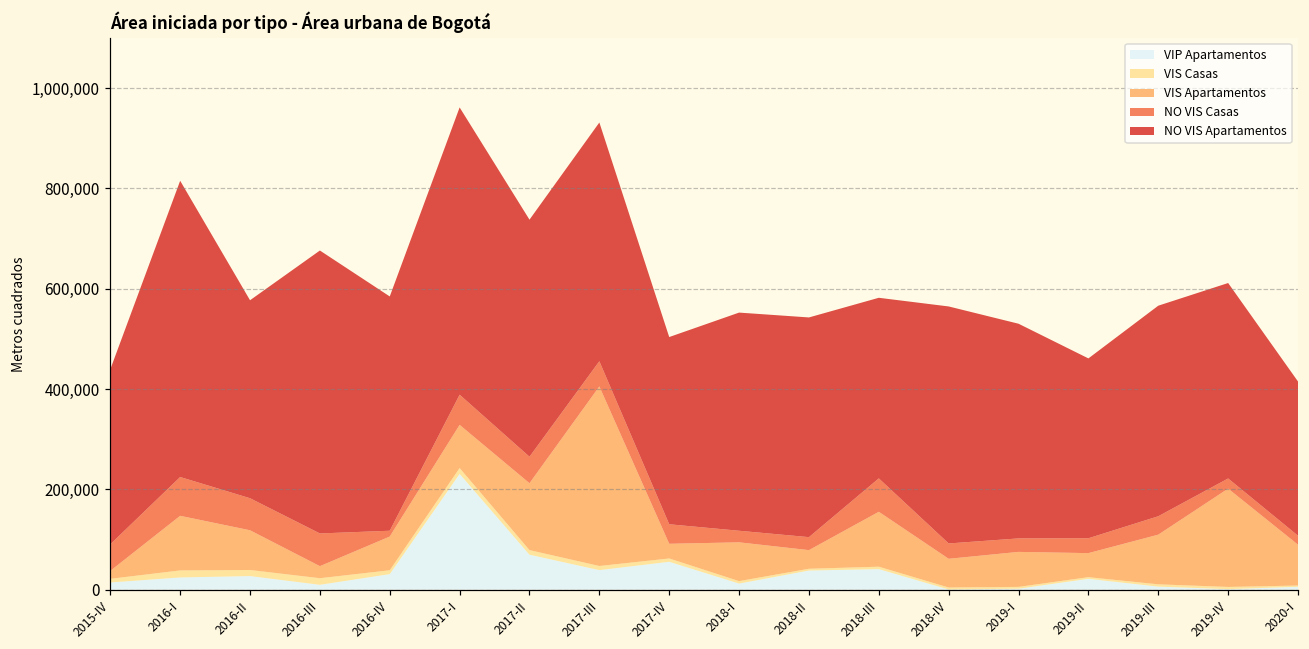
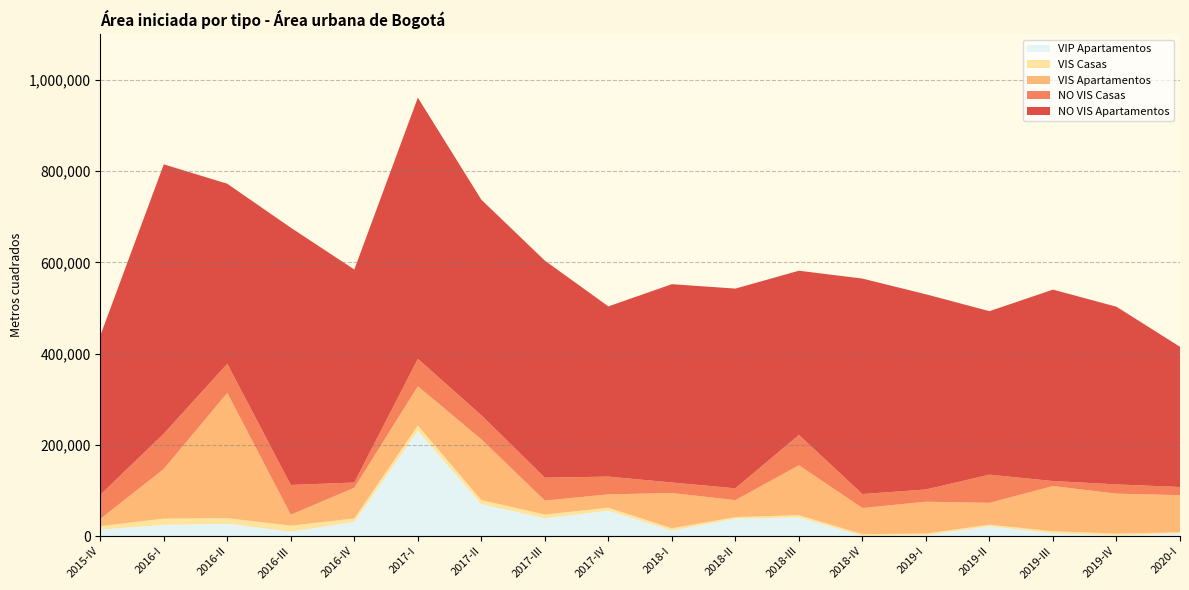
  {
    "VIP Apartamentos": {
      "2015-IV": "10,000",
      "2016-I": "20,000",
      "2016-II": "30,000",
      "2016-III": "10,000",
      "2016-IV": "30,000",
      "2017-I": "230,000",
      "2017-II": "70,000",
      "2017-III": "40,000",
      "2017-IV": "60,000"
    },
    "VIS Casas": {
      "2015-IV": "10,000",
      "2016-I": "10,000",
      "2016-II": "10,000",
      "2016-III": "10,000",
      "2016-IV": "10,000",
      "2017-I": "10,000",
      "2017-II": "10,000",
      "2017-III": "10,000",
      "2017-IV": "10,000"
    },
    "VIS Apartamentos": {
      "2015-IV": "20,000",
      "2016-I": "110,000",
-     "2016-II": "80,000",
+     "2016-II": "270,000",
      "2016-III": "20,000",
      "2016-IV": "70,000",
      "2017-I": "90,000",
      "2017-II": "130,000",
-     "2017-III": "360,000",
+     "2017-III": "30,000",
      "2017-IV": "30,000",
      "2018-I": "80,000",
      "2018-II": "40,000",
      "2018-III": "110,000",
      "2018-IV": "60,000",
      "2019-I": "70,000",
      "2019-II": "50,000",
      "2019-III": "100,000",
-     "2019-IV": "200,000",
+     "2019-IV": "90,000",
      "2020-I": "80,000"
    },
    "NO VIS Casas": {
      "2015-IV": "50,000",
      "2016-I": "80,000",
      "2016-II": "60,000",
      "2016-III": "70,000",
      "2016-IV": "10,000",
      "2017-I": "60,000",
      "2017-II": "50,000",
      "2017-III": "50,000",
      "2017-IV": "40,000",
      "2018-I": "20,000",
      "2018-II": "30,000",
      "2018-III": "70,000",
      "2018-IV": "30,000",
      "2019-I": "30,000",
-     "2019-II": "30,000",
-     "2019-III": "40,000",
+     "2019-II": "60,000",
+     "2019-III": "10,000",
      "2019-IV": "20,000",
      "2020-I": "20,000"
    },
    "NO VIS Apartamentos": {
      "2015-IV": "350,000",
      "2016-I": "590,000",
      "2016-II": "390,000",
      "2016-III": "560,000",
      "2016-IV": "470,000",
      "2017-I": "570,000",
      "2017-II": "470,000",
      "2017-III": "480,000",
      "2017-IV": "370,000",
      "2018-I": "430,000",
      "2018-II": "440,000",
      "2018-III": "360,000",
      "2018-IV": "470,000",
      "2019-I": "430,000",
      "2019-II": "360,000",
      "2019-III": "420,000",
      "2019-IV": "390,000",
      "2020-I": "310,000"
    }
  }
